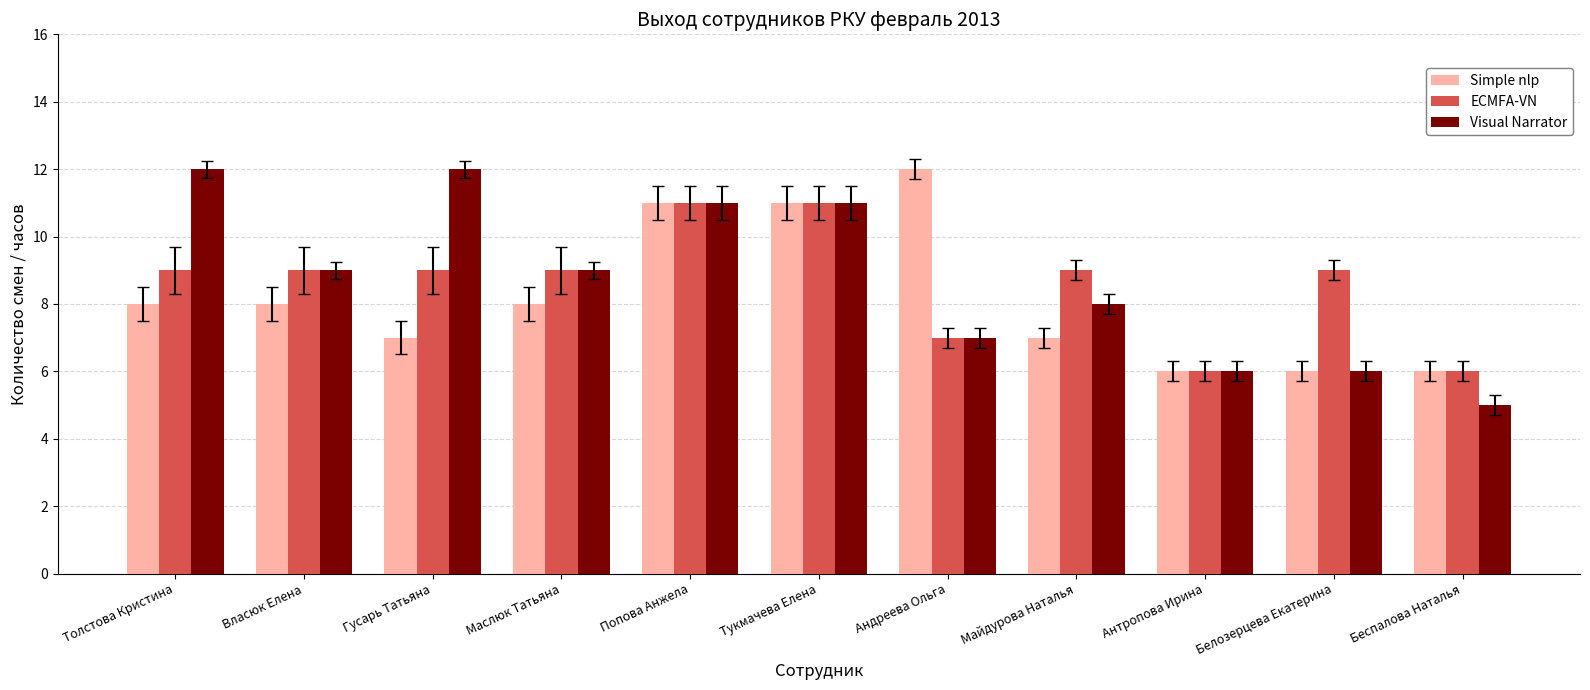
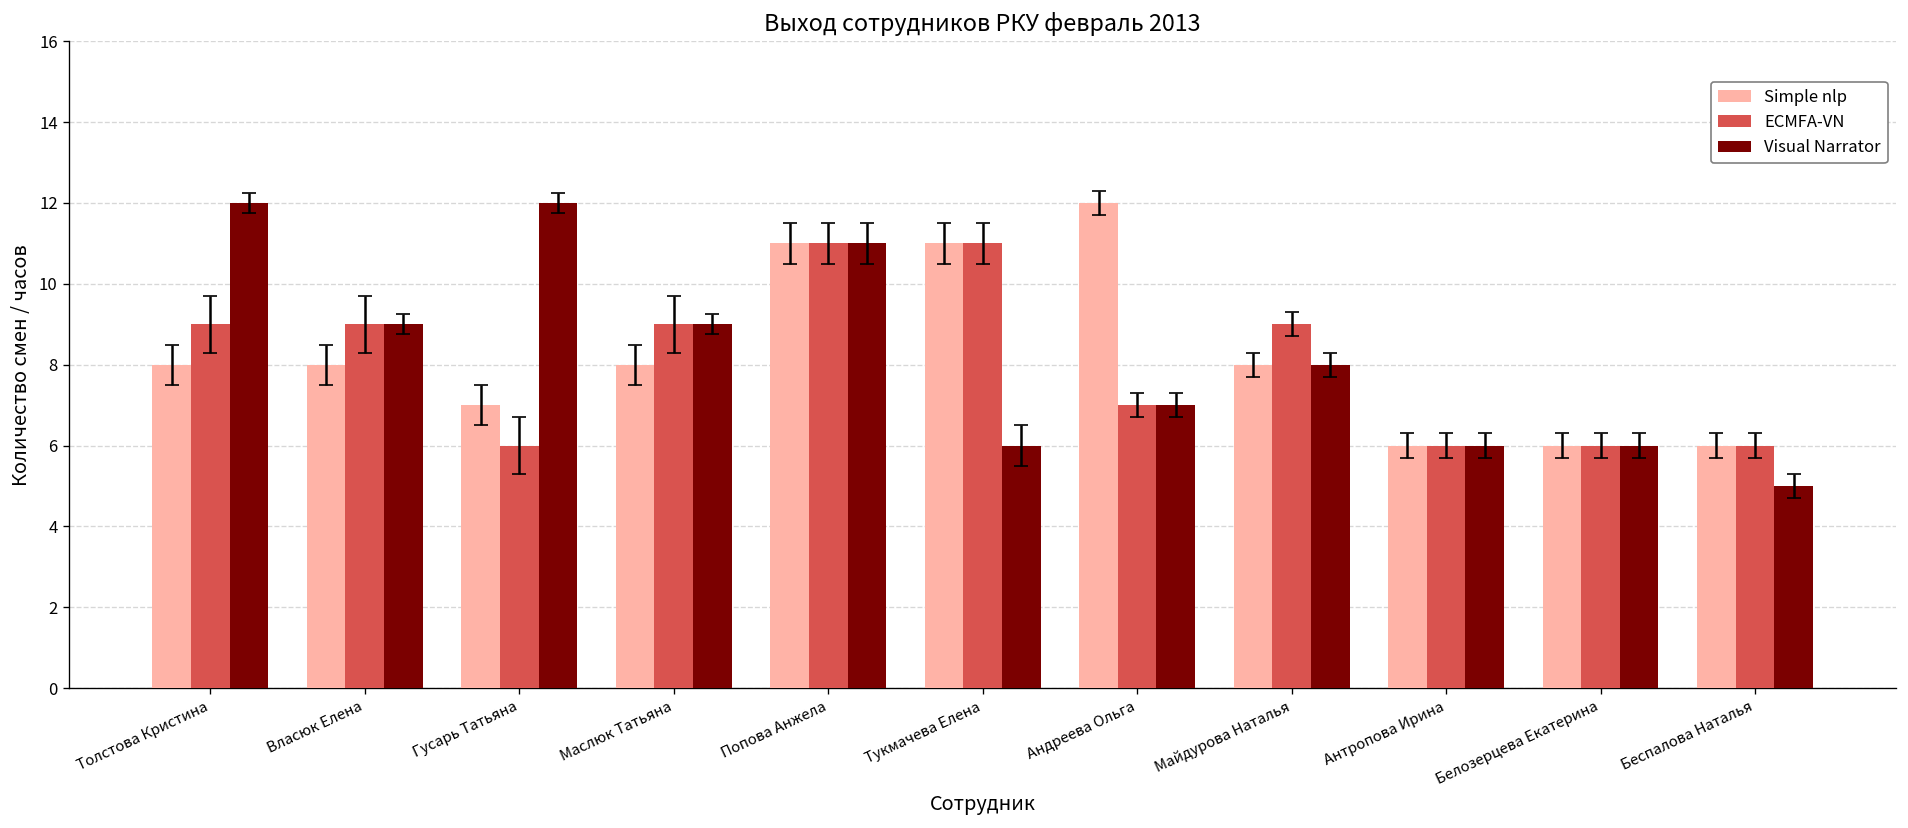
  {
    "Simple nlp": {
      "Толстова Кристина": 8,
      "Власюк Елена": 8,
      "Гусарь Татьяна": 7,
      "Маслюк Татьяна": 8,
      "Попова Анжела": 11,
      "Тукмачева Елена": 11,
      "Андреева Ольга": 12,
-     "Майдурова Наталья": 7,
+     "Майдурова Наталья": 8,
      "Антропова Ирина": 6,
      "Белозерцева Екатерина": 6,
      "Беспалова Наталья": 6
    },
    "ECMFA-VN": {
      "Толстова Кристина": 9,
      "Власюк Елена": 9,
-     "Гусарь Татьяна": 9,
+     "Гусарь Татьяна": 6,
      "Маслюк Татьяна": 9,
      "Попова Анжела": 11,
      "Тукмачева Елена": 11,
      "Андреева Ольга": 7,
      "Майдурова Наталья": 9,
      "Антропова Ирина": 6,
-     "Белозерцева Екатерина": 9,
+     "Белозерцева Екатерина": 6,
      "Беспалова Наталья": 6
    },
    "Visual Narrator": {
      "Толстова Кристина": 12,
      "Власюк Елена": 9,
      "Гусарь Татьяна": 12,
      "Маслюк Татьяна": 9,
      "Попова Анжела": 11,
-     "Тукмачева Елена": 11,
+     "Тукмачева Елена": 6,
      "Андреева Ольга": 7,
      "Майдурова Наталья": 8,
      "Антропова Ирина": 6,
      "Белозерцева Екатерина": 6,
      "Беспалова Наталья": 5
    }
  }
